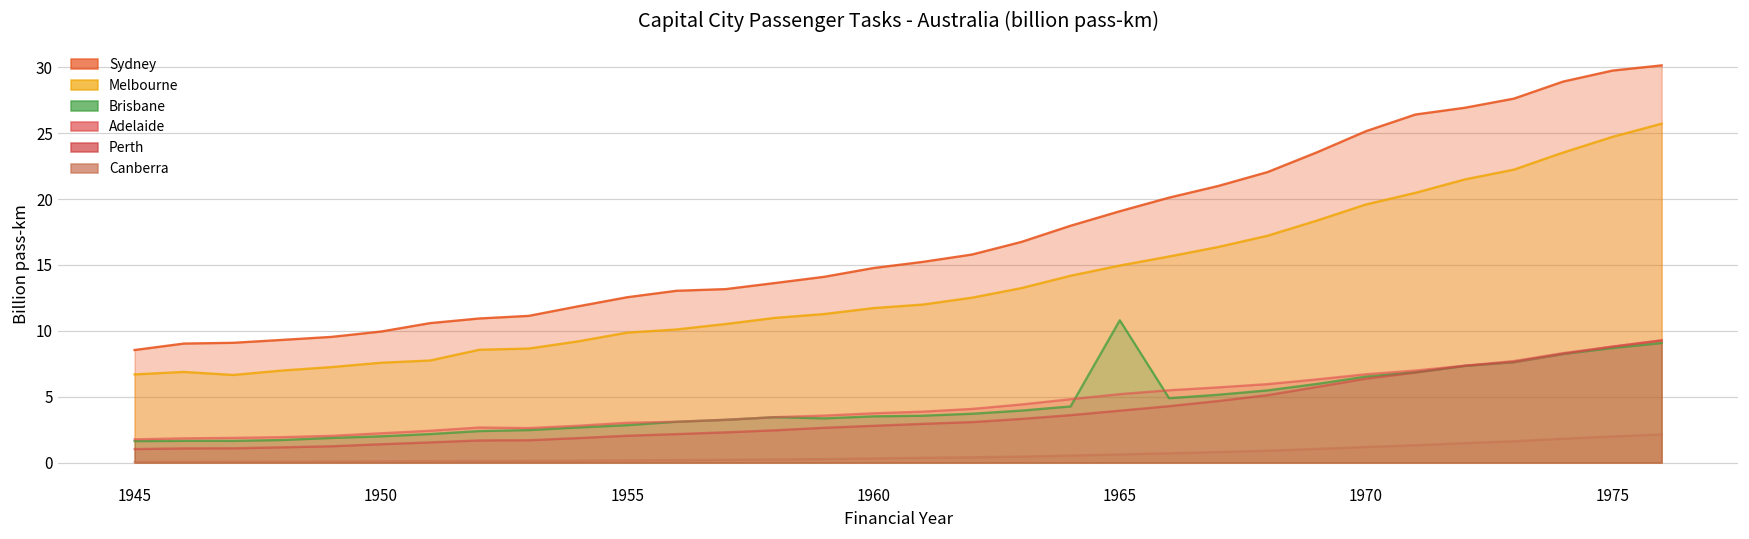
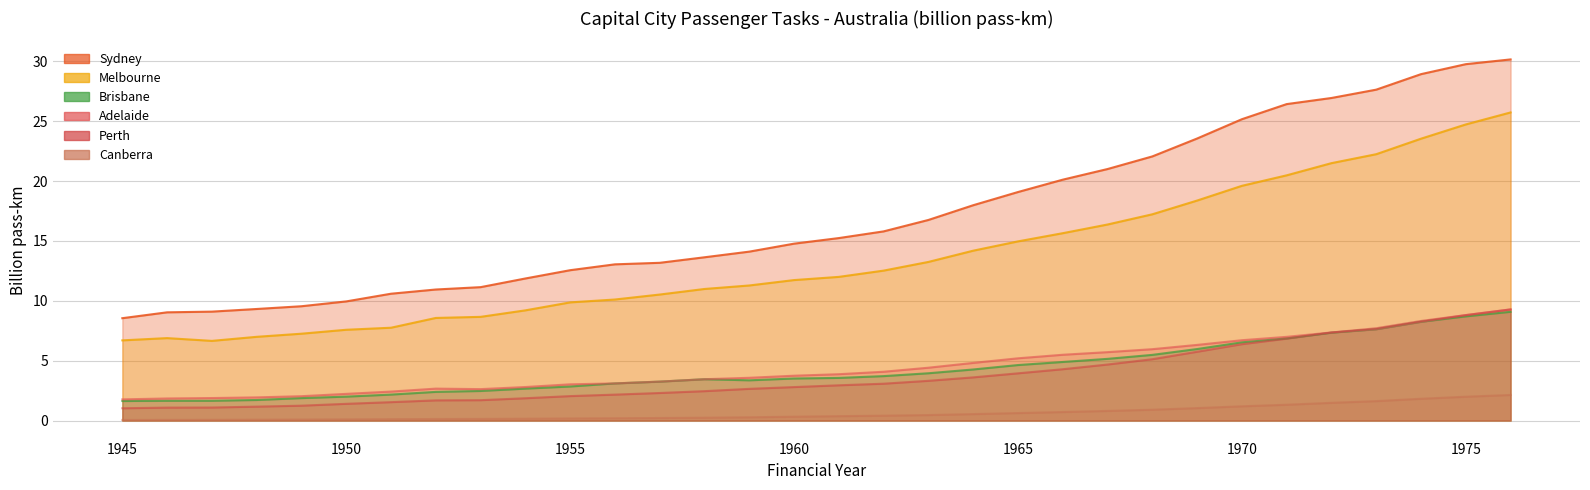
  {
    "Brisbane": {
      "1950": 2.0,
      "1960": 3.5,
-     "1965": 10.8
+     "1965": 4.6
    }
  }
